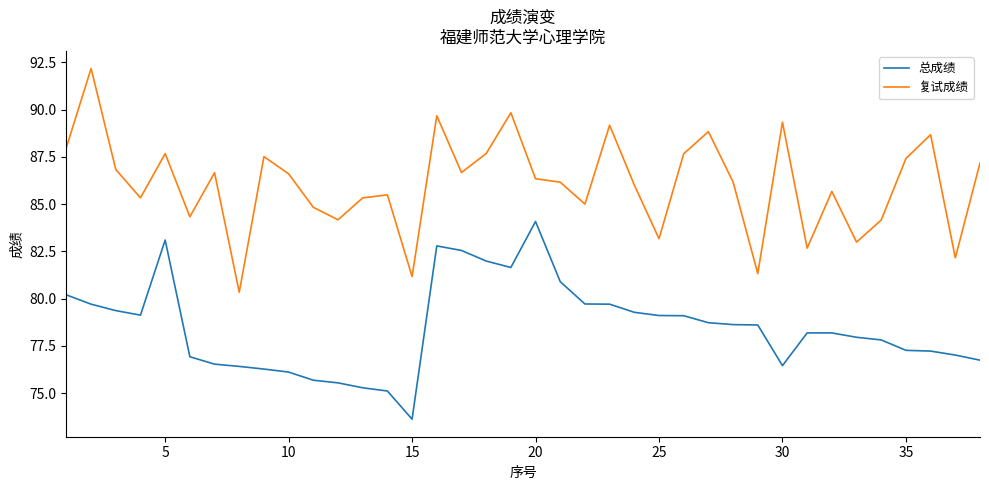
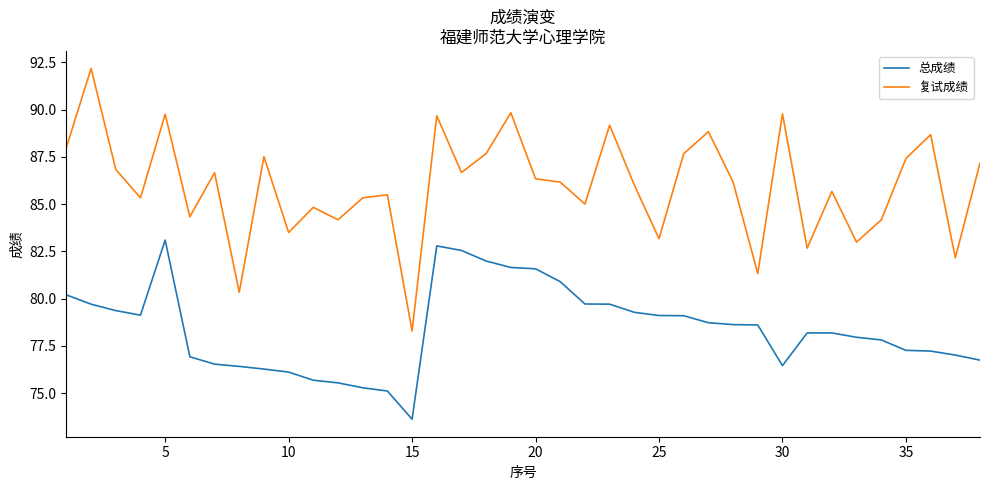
  {
    "总成绩": {
      "5": 83.1,
      "10": 76.1,
      "15": 73.6,
-     "20": 84.1,
+     "20": 81.6,
      "25": 79.1,
      "30": 76.5,
      "35": 77.3
    },
    "复试成绩": {
-     "5": 87.7,
-     "10": 86.6,
-     "15": 81.2,
+     "5": 89.8,
+     "10": 83.5,
+     "15": 78.3,
      "20": 86.3,
      "25": 83.2,
-     "30": 89.3,
+     "30": 89.8,
      "35": 87.4
    }
  }
